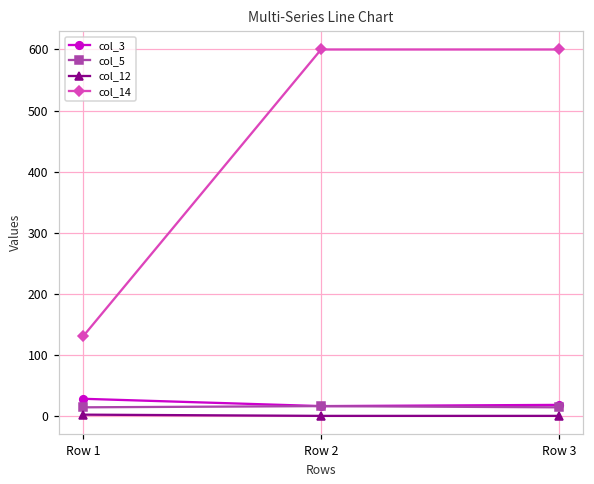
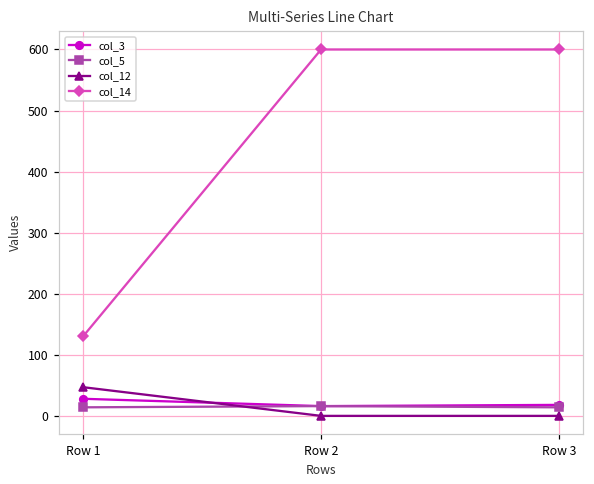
  {
    "col_3": {
      "Row 1": 30
    },
    "col_12": {
-     "Row 1": 0,
+     "Row 1": 50,
      "Row 2": 0,
      "Row 3": 0
    }
  }
